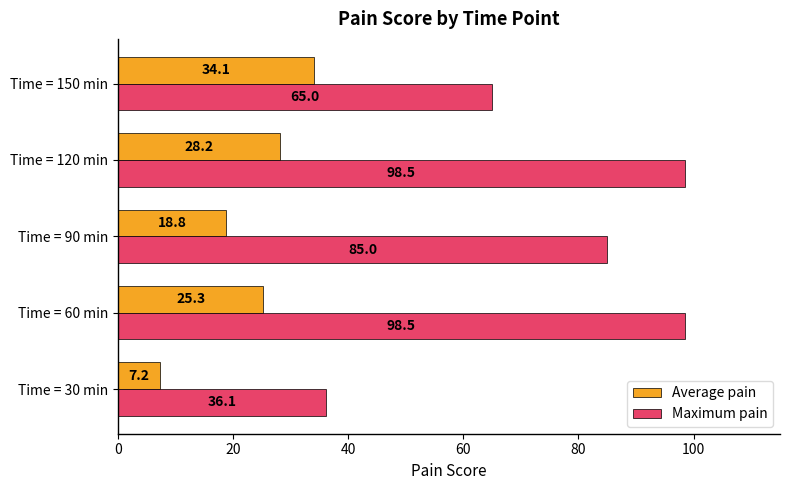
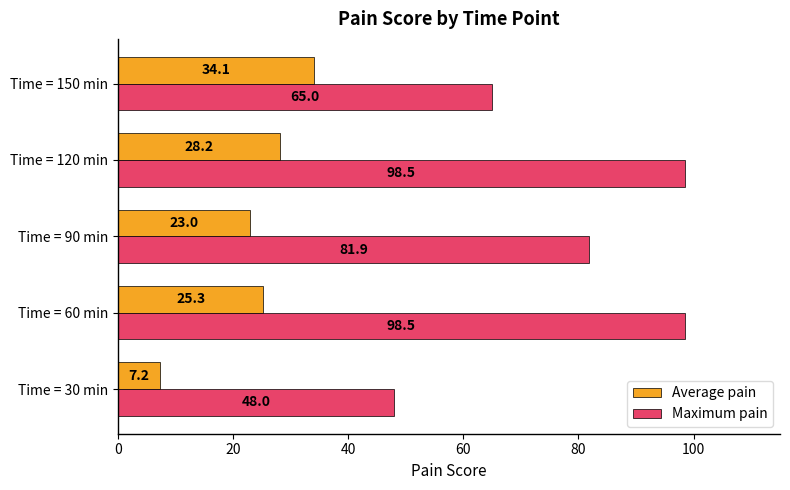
  {
    "Average pain": {
      "Time = 150 min": 34.1,
      "Time = 120 min": 28.2,
-     "Time = 90 min": 18.8,
+     "Time = 90 min": 23.0,
      "Time = 60 min": 25.3,
      "Time = 30 min": 7.2
    },
    "Maximum pain": {
      "Time = 150 min": 65.0,
      "Time = 120 min": 98.5,
-     "Time = 90 min": 85.0,
+     "Time = 90 min": 81.9,
      "Time = 60 min": 98.5,
-     "Time = 30 min": 36.1
+     "Time = 30 min": 48.0
    }
  }
